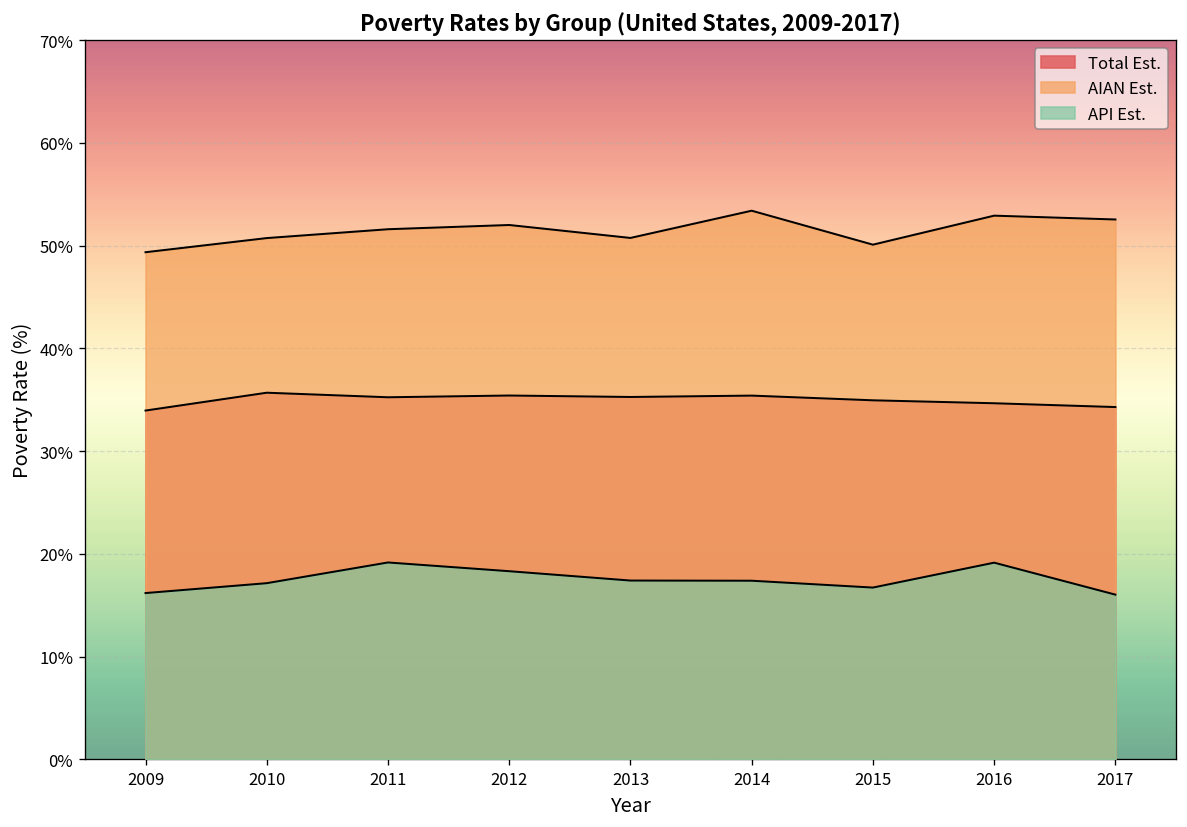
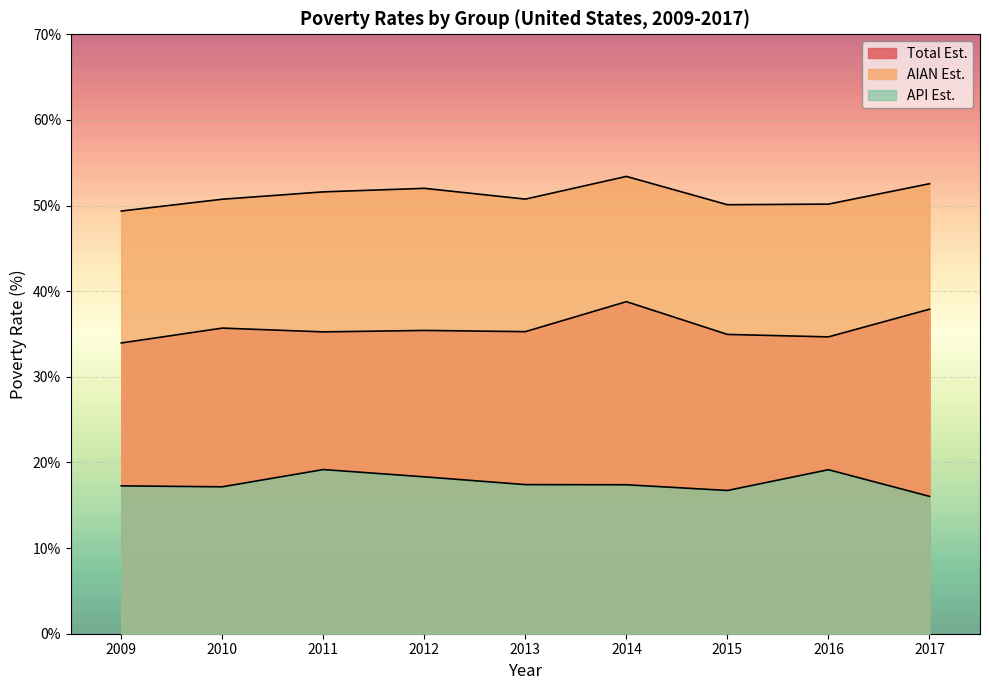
  {
    "Total Est.": {
      "2009": "34%",
      "2010": "36%",
      "2011": "35%",
      "2012": "35%",
      "2013": "35%",
-     "2014": "35%",
+     "2014": "39%",
      "2015": "35%",
      "2016": "35%",
-     "2017": "34%"
+     "2017": "38%"
    },
    "AIAN Est.": {
      "2009": "49%",
      "2010": "51%",
      "2011": "52%",
      "2012": "52%",
      "2013": "51%",
      "2014": "53%",
      "2015": "50%",
-     "2016": "53%",
+     "2016": "50%",
      "2017": "53%"
    },
    "API Est.": {
-     "2009": "16%",
+     "2009": "17%",
      "2010": "17%",
      "2011": "19%",
      "2012": "18%",
      "2013": "17%",
      "2014": "17%",
      "2015": "17%",
      "2016": "19%",
      "2017": "16%"
    }
  }
